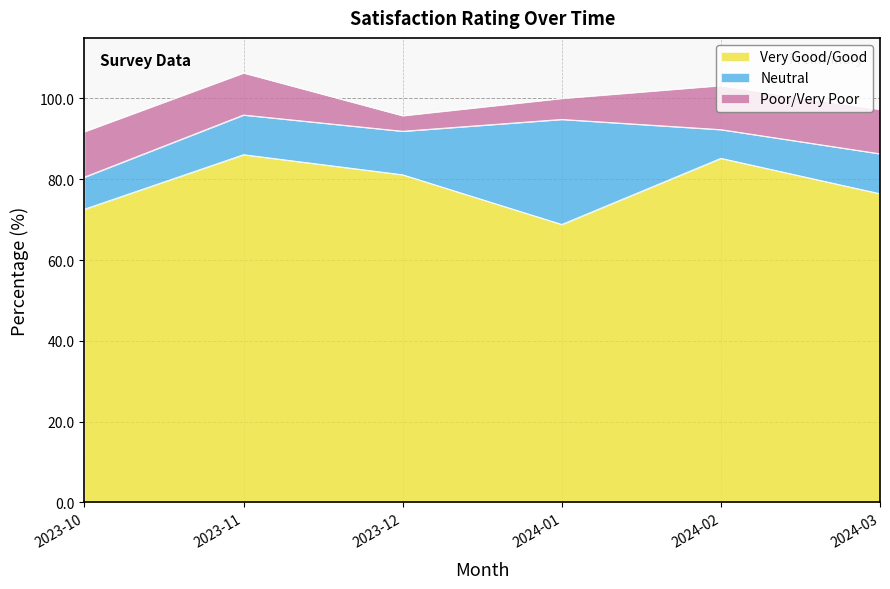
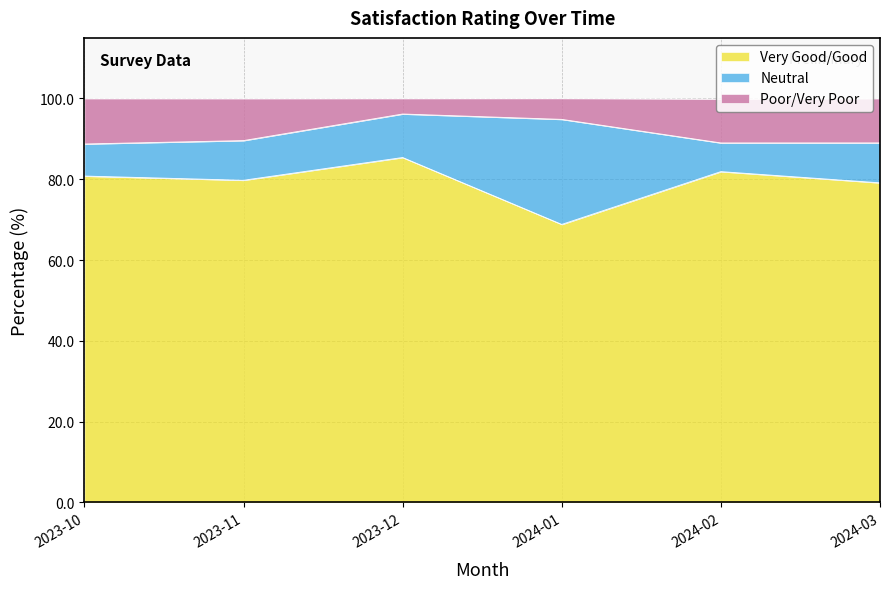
  {
    "Very Good/Good": {
-     "2023-10": 73,
-     "2023-11": 86,
-     "2023-12": 81,
+     "2023-10": 81,
+     "2023-11": 80,
+     "2023-12": 85,
      "2024-01": 69,
-     "2024-02": 85,
-     "2024-03": 76
+     "2024-02": 82,
+     "2024-03": 79
    },
    "Neutral": {
      "2023-10": 8,
      "2023-11": 10,
      "2023-12": 11,
      "2024-01": 26,
      "2024-02": 7,
      "2024-03": 10
    },
    "Poor/Very Poor": {
      "2023-10": 11,
      "2023-11": 10,
      "2023-12": 4,
      "2024-01": 5,
      "2024-03": 11
    }
  }
